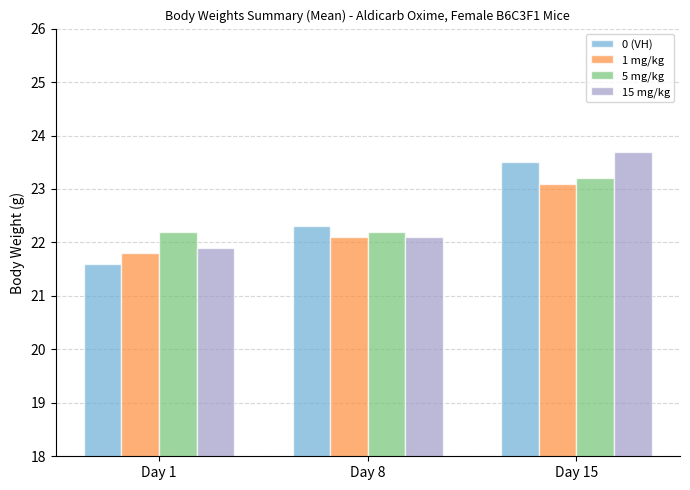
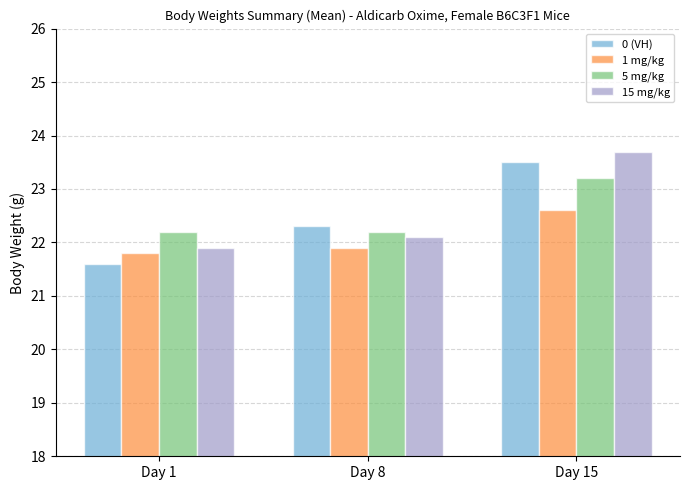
  {
    "1 mg/kg": {
      "Day 1": 21.8,
-     "Day 8": 22.1,
-     "Day 15": 23.1
+     "Day 8": 21.9,
+     "Day 15": 22.6
    },
    "5 mg/kg": {
      "Day 1": 22.2,
      "Day 8": 22.2,
      "Day 15": 23.2
    }
  }
